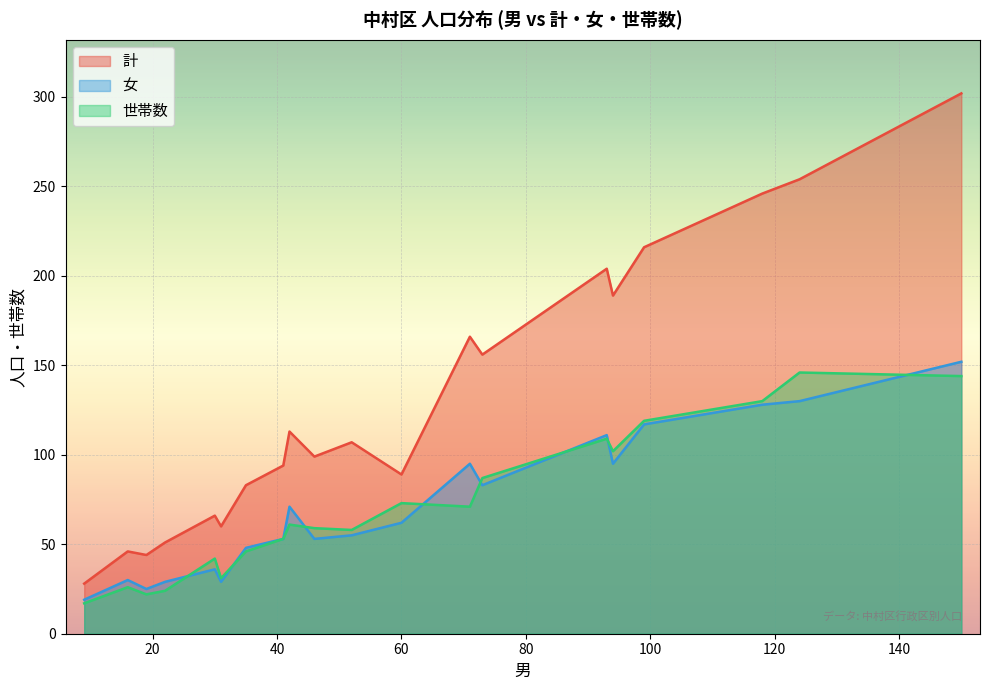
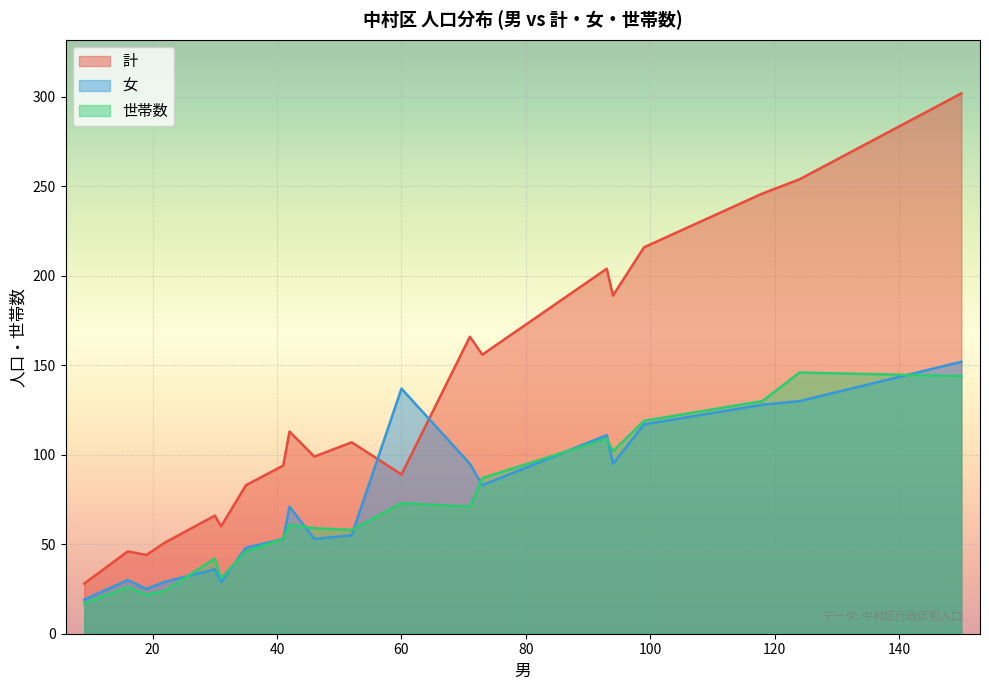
  {
    "計": {
      "60": 89
    },
    "女": {
-     "60": 62
+     "60": 137
    },
    "世帯数": {
      "60": 73
    }
  }
